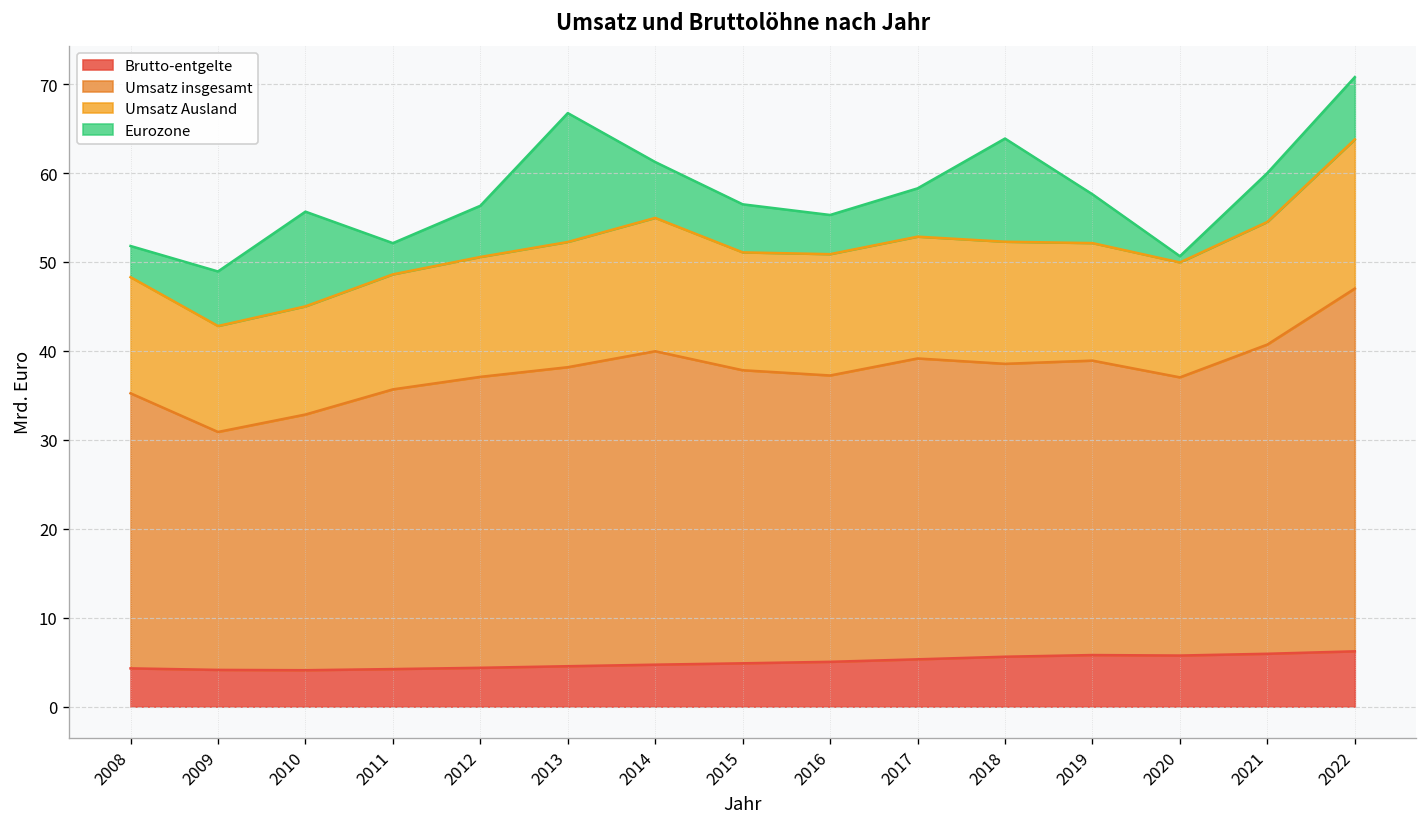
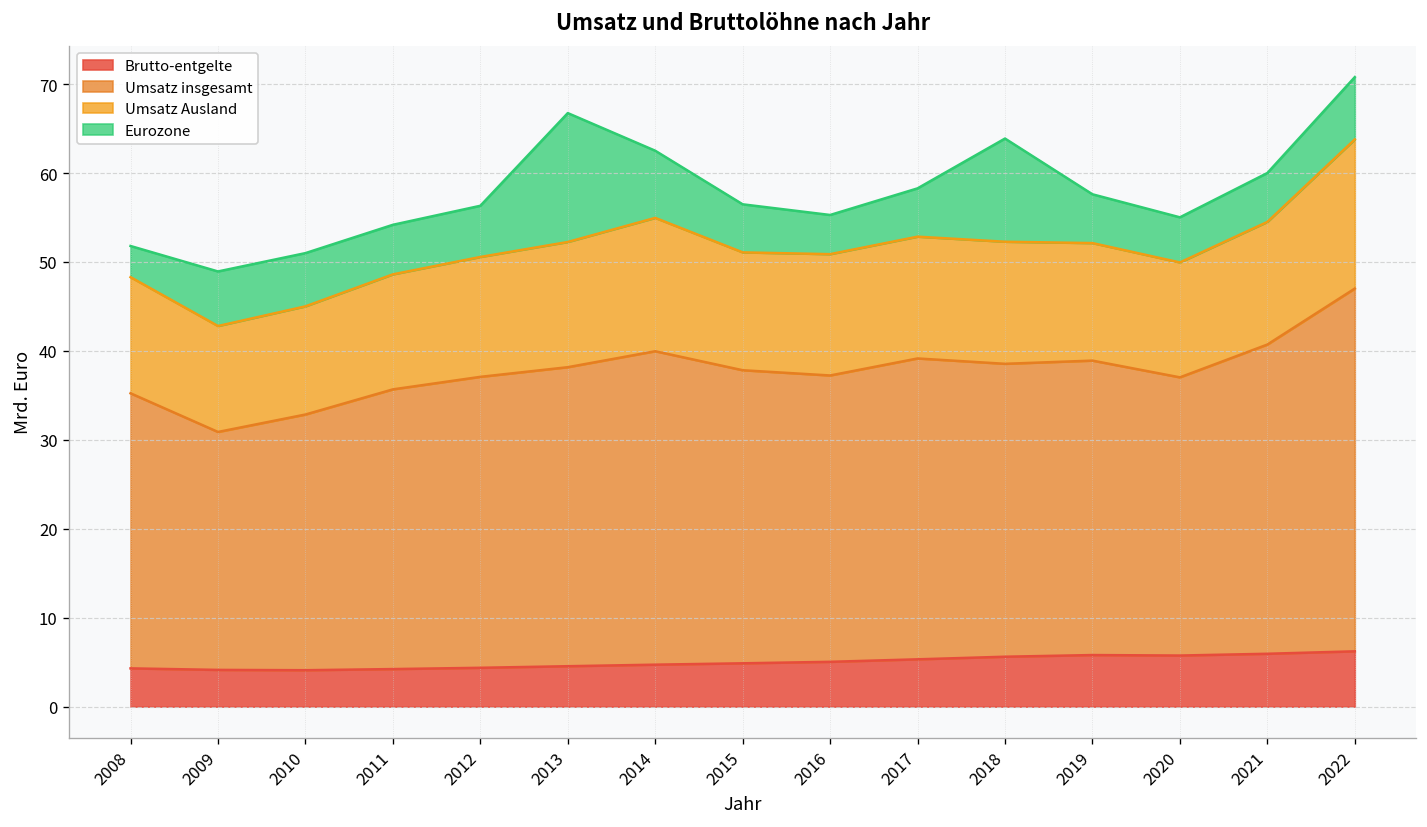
  {
    "Eurozone": {
      "2008": 4,
      "2009": 6,
-     "2010": 11,
-     "2011": 4,
+     "2010": 6,
+     "2011": 6,
      "2012": 6,
      "2013": 14,
-     "2014": 6,
+     "2014": 8,
      "2015": 5,
      "2016": 4,
      "2017": 5,
      "2018": 12,
      "2019": 5,
-     "2020": 1,
+     "2020": 5,
      "2021": 5,
      "2022": 7
    }
  }
